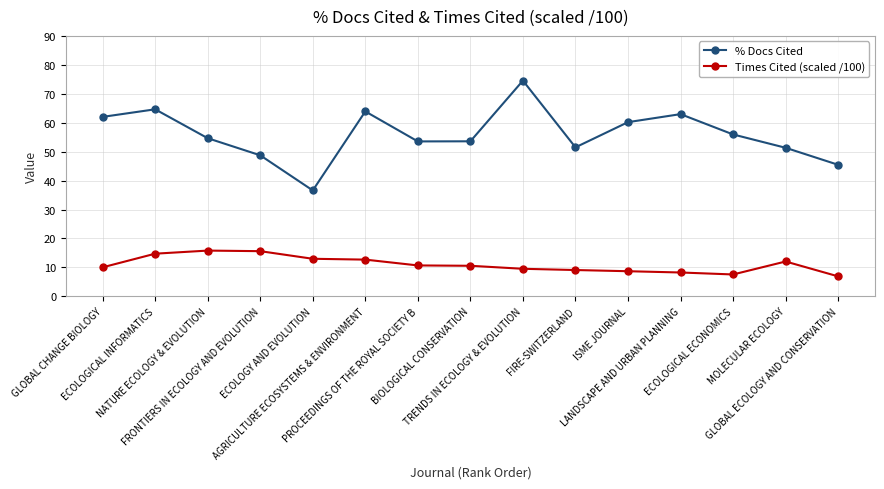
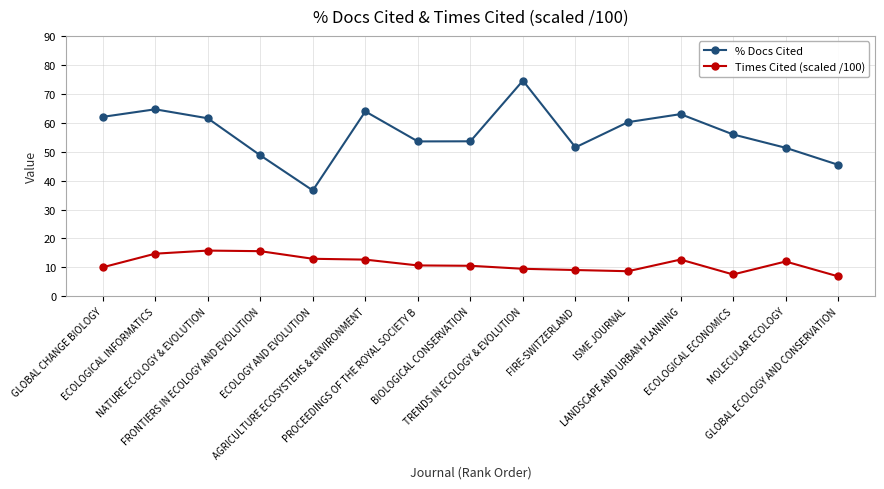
  {
    "% Docs Cited": {
      "GLOBAL CHANGE BIOLOGY": 62,
      "ECOLOGICAL INFORMATICS": 65,
-     "NATURE ECOLOGY & EVOLUTION": 55,
+     "NATURE ECOLOGY & EVOLUTION": 62,
      "FRONTIERS IN ECOLOGY AND EVOLUTION": 49,
      "ECOLOGY AND EVOLUTION": 37,
      "AGRICULTURE ECOSYSTEMS & ENVIRONMENT": 64,
      "PROCEEDINGS OF THE ROYAL SOCIETY B": 54,
      "BIOLOGICAL CONSERVATION": 54,
      "TRENDS IN ECOLOGY & EVOLUTION": 75,
      "FIRE-SWITZERLAND": 51,
      "ISME JOURNAL": 60,
      "LANDSCAPE AND URBAN PLANNING": 63,
      "ECOLOGICAL ECONOMICS": 56,
      "MOLECULAR ECOLOGY": 51,
      "GLOBAL ECOLOGY AND CONSERVATION": 45
    },
    "Times Cited (scaled /100)": {
      "GLOBAL CHANGE BIOLOGY": 10,
      "ECOLOGICAL INFORMATICS": 15,
      "NATURE ECOLOGY & EVOLUTION": 16,
      "FRONTIERS IN ECOLOGY AND EVOLUTION": 16,
      "ECOLOGY AND EVOLUTION": 13,
      "AGRICULTURE ECOSYSTEMS & ENVIRONMENT": 13,
      "PROCEEDINGS OF THE ROYAL SOCIETY B": 11,
      "BIOLOGICAL CONSERVATION": 11,
      "TRENDS IN ECOLOGY & EVOLUTION": 10,
      "FIRE-SWITZERLAND": 9,
      "ISME JOURNAL": 9,
-     "LANDSCAPE AND URBAN PLANNING": 8,
+     "LANDSCAPE AND URBAN PLANNING": 13,
      "ECOLOGICAL ECONOMICS": 8,
      "MOLECULAR ECOLOGY": 12,
      "GLOBAL ECOLOGY AND CONSERVATION": 7
    }
  }
